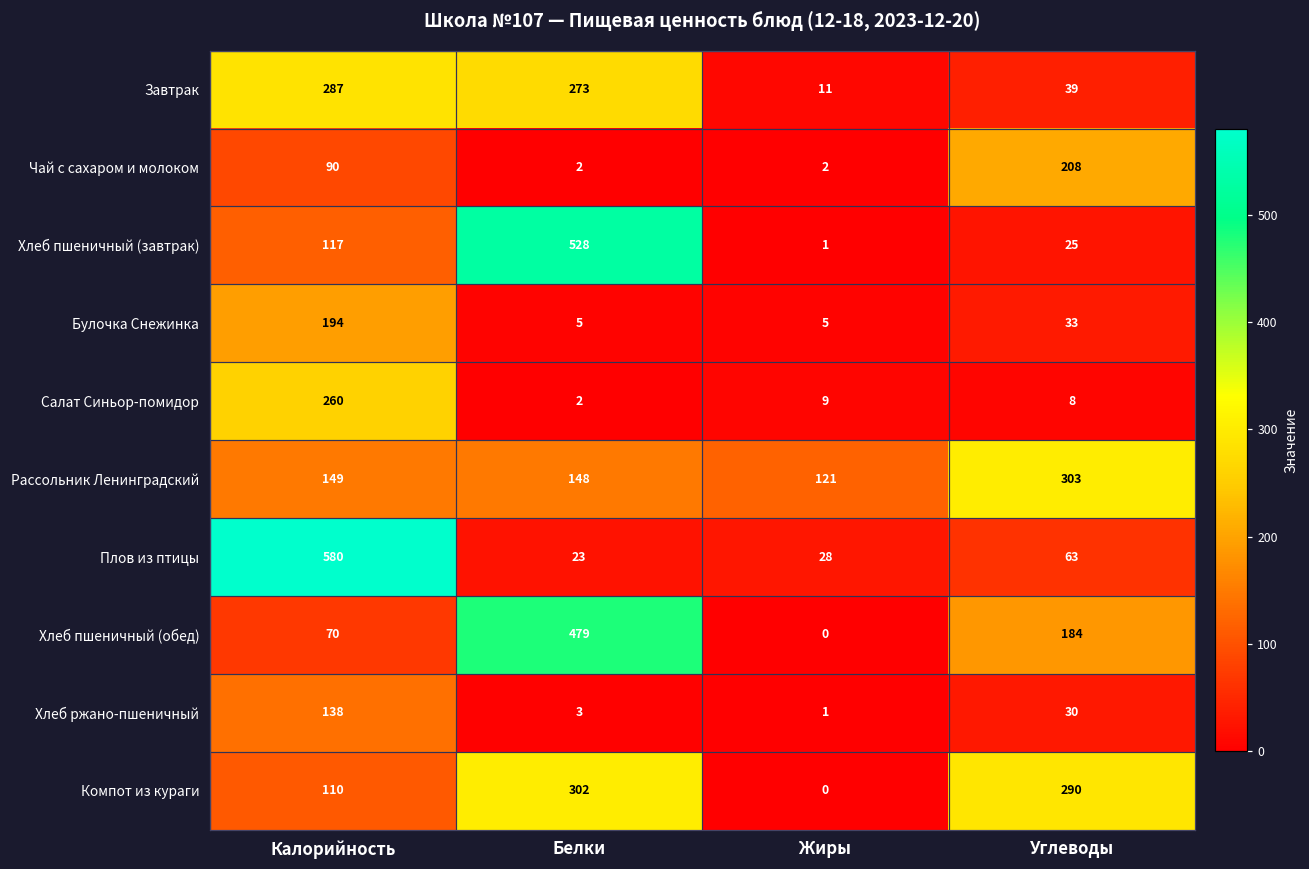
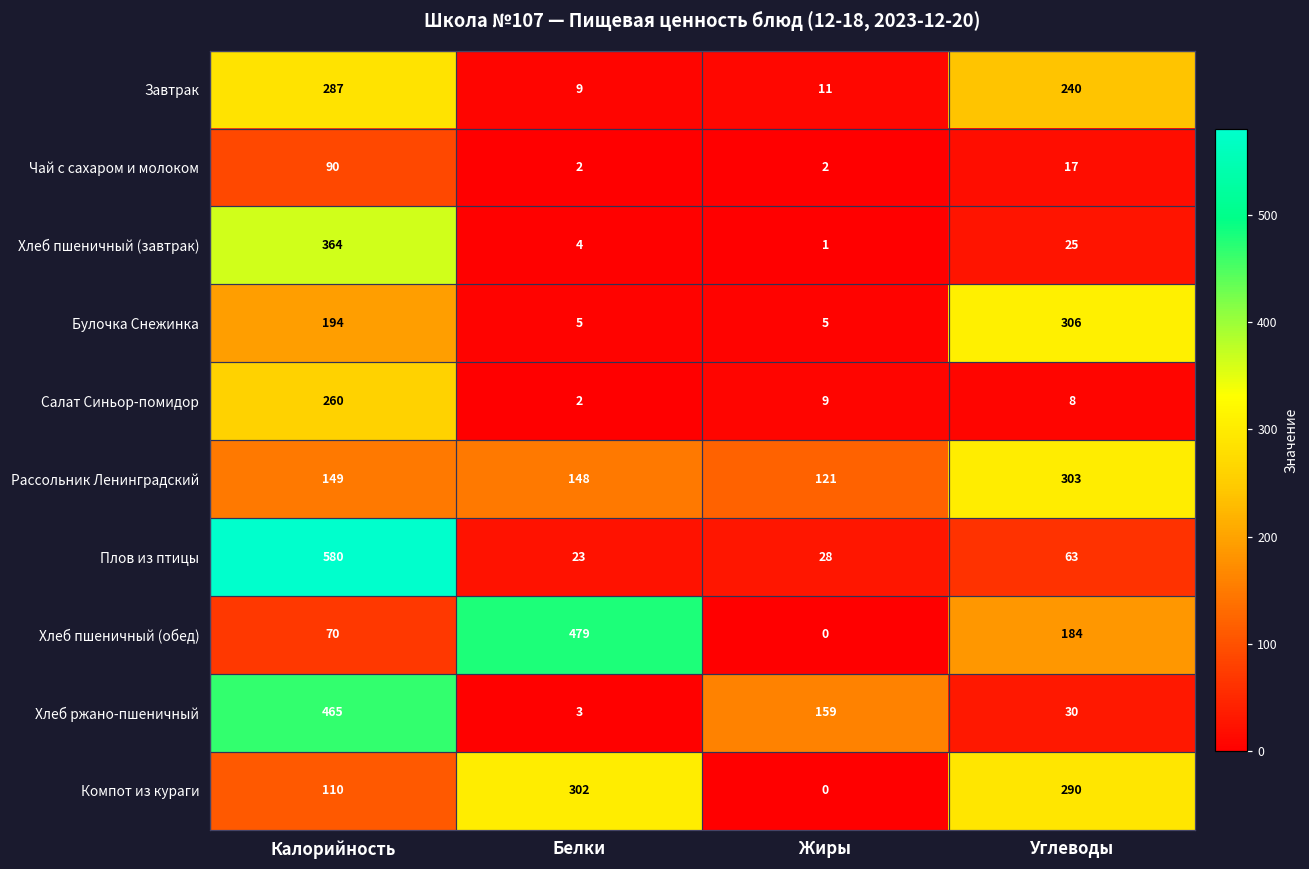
  {
    "Завтрак": {
      "Калорийность": 287,
-     "Белки": 273,
+     "Белки": 9,
      "Жиры": 11,
-     "Углеводы": 39
+     "Углеводы": 240
    },
    "Чай с сахаром и молоком": {
      "Калорийность": 90,
      "Белки": 2,
      "Жиры": 2,
-     "Углеводы": 208
+     "Углеводы": 17
    },
    "Хлеб пшеничный (завтрак)": {
-     "Калорийность": 117,
-     "Белки": 528,
+     "Калорийность": 364,
+     "Белки": 4,
      "Жиры": 1,
      "Углеводы": 25
    },
    "Булочка Снежинка": {
      "Калорийность": 194,
      "Белки": 5,
      "Жиры": 5,
-     "Углеводы": 33
+     "Углеводы": 306
    },
    "Салат Синьор-помидор": {
      "Калорийность": 260,
      "Белки": 2,
      "Жиры": 9,
      "Углеводы": 8
    },
    "Рассольник Ленинградский": {
      "Калорийность": 149,
      "Белки": 148,
      "Жиры": 121,
      "Углеводы": 303
    },
    "Плов из птицы": {
      "Калорийность": 580,
      "Белки": 23,
      "Жиры": 28,
      "Углеводы": 63
    },
    "Хлеб пшеничный (обед)": {
      "Калорийность": 70,
      "Белки": 479,
      "Жиры": 0,
      "Углеводы": 184
    },
    "Хлеб ржано-пшеничный": {
-     "Калорийность": 138,
+     "Калорийность": 465,
      "Белки": 3,
-     "Жиры": 1,
+     "Жиры": 159,
      "Углеводы": 30
    },
    "Компот из кураги": {
      "Калорийность": 110,
      "Белки": 302,
      "Жиры": 0,
      "Углеводы": 290
    }
  }
